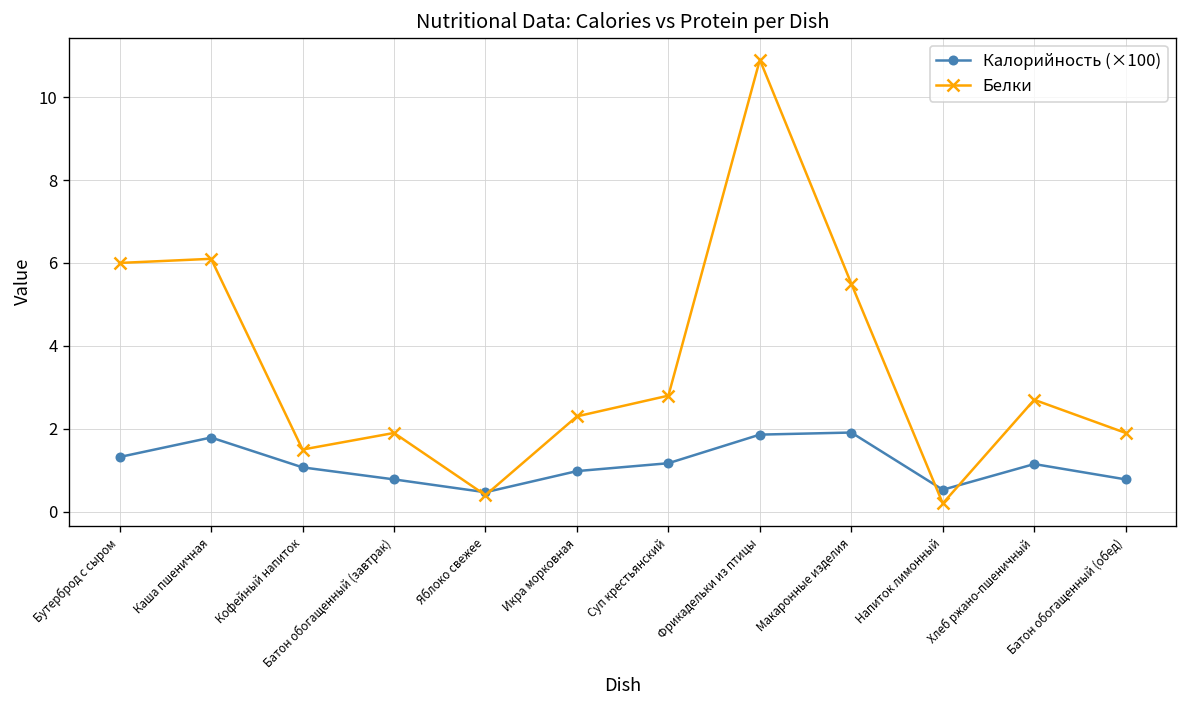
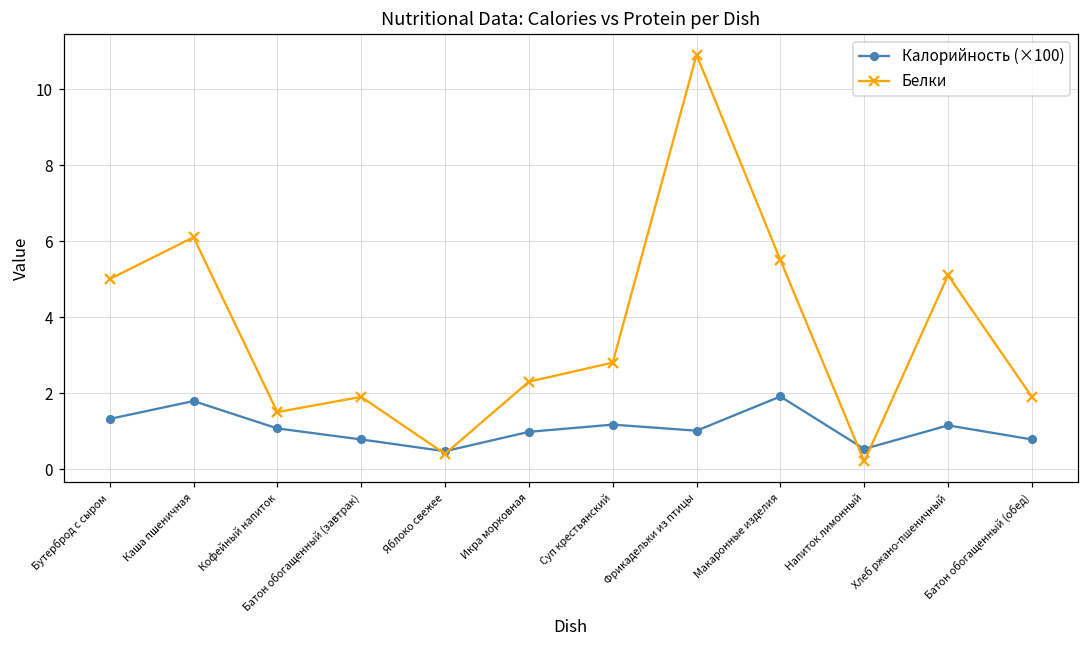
  {
    "Калорийность (×100)": {
      "Бутерброд с сыром": 1.3,
      "Каша пшеничная": 1.8,
      "Кофейный напиток": 1.1,
      "Батон обогащенный (завтрак)": 0.8,
      "Икра морковная": 1.0,
      "Суп крестьянский": 1.2,
-     "Фрикадельки из птицы": 1.9,
+     "Фрикадельки из птицы": 1.0,
      "Макаронные изделия": 1.9,
      "Напиток лимонный": 0.5,
      "Хлеб ржано-пшеничный": 1.2,
      "Батон обогащенный (обед)": 0.8
    },
    "Белки": {
-     "Бутерброд с сыром": 6,
+     "Бутерброд с сыром": 5,
      "Каша пшеничная": 6.1,
      "Кофейный напиток": 1.5,
      "Батон обогащенный (завтрак)": 1.9,
      "Икра морковная": 2.3,
      "Суп крестьянский": 2.8,
      "Фрикадельки из птицы": 10.9,
      "Макаронные изделия": 5.5,
      "Напиток лимонный": 0.2,
-     "Хлеб ржано-пшеничный": 2.7,
+     "Хлеб ржано-пшеничный": 5.1,
      "Батон обогащенный (обед)": 1.9
    }
  }
